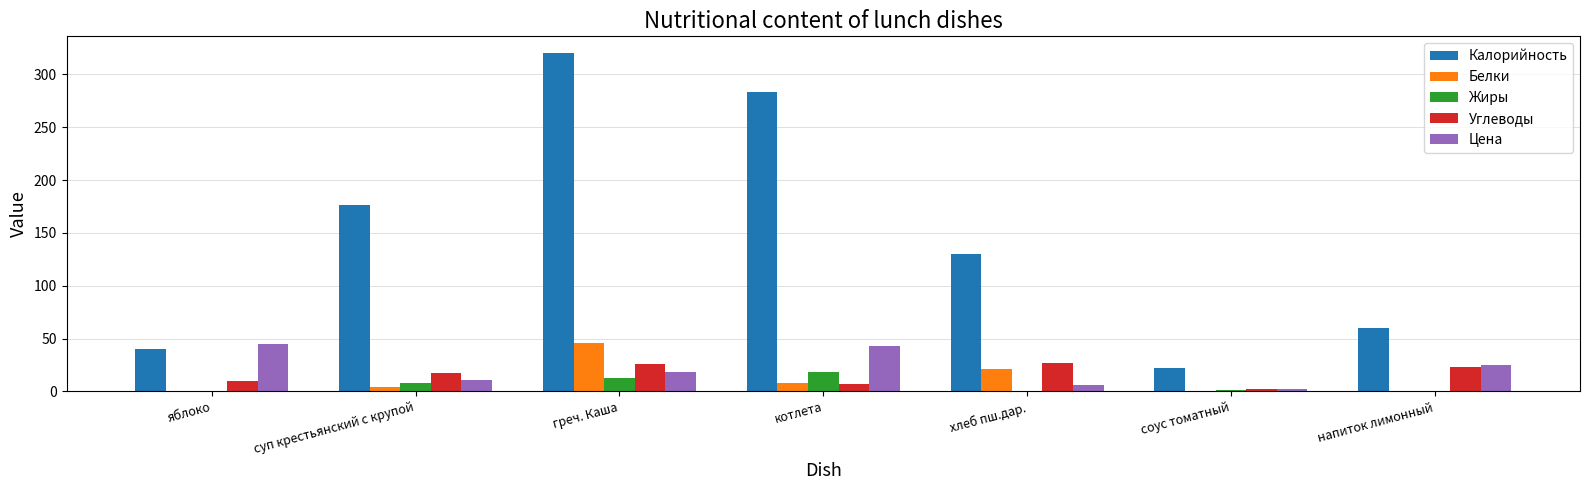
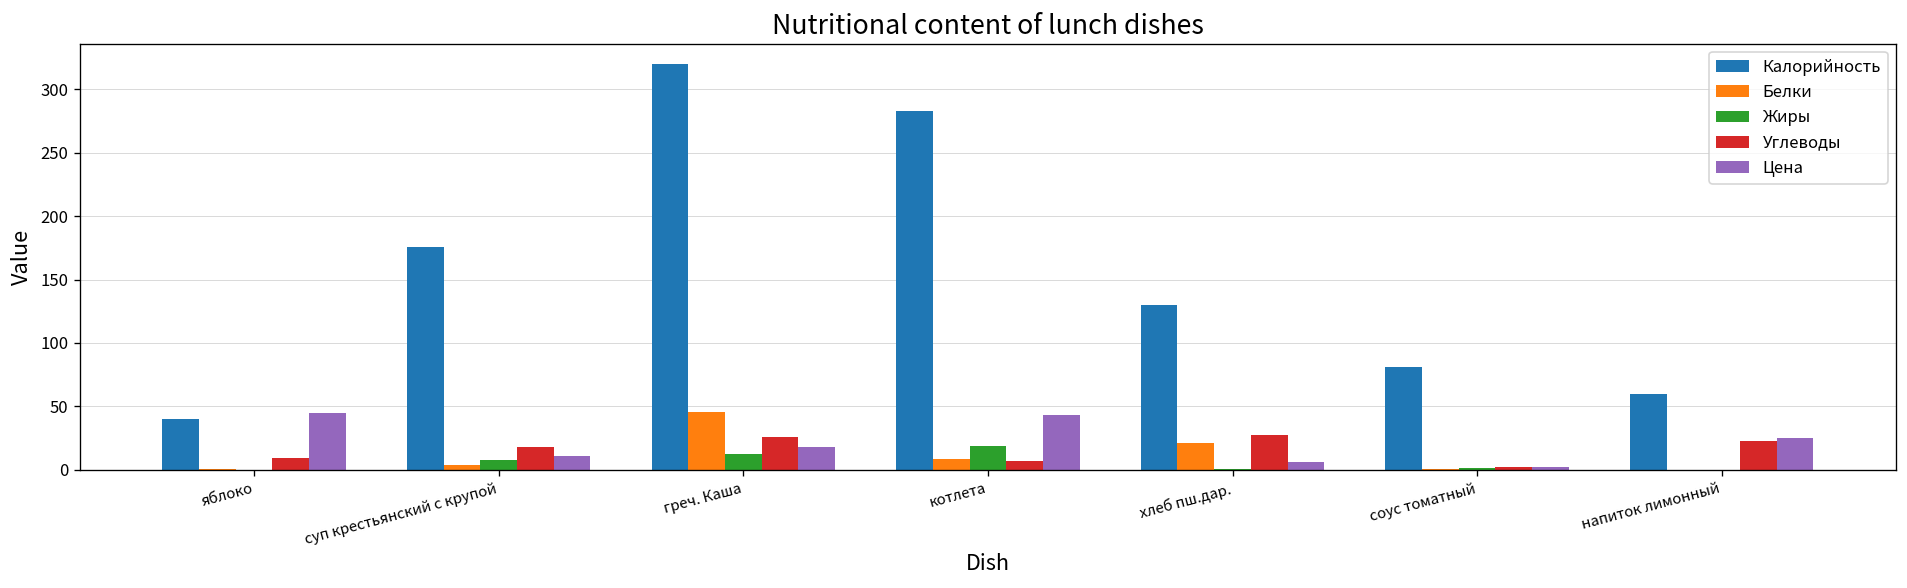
  {
    "Калорийность": {
      "яблоко": 40,
      "суп крестьянский с крупой": 176,
      "греч. Каша": 320,
      "котлета": 283,
      "хлеб пш.дар.": 130,
-     "соус томатный": 22,
+     "соус томатный": 81,
      "напиток лимонный": 60
    },
    "Белки": {
      "суп крестьянский с крупой": 4,
      "греч. Каша": 46,
      "котлета": 8,
      "хлеб пш.дар.": 21
    },
    "Жиры": {
      "суп крестьянский с крупой": 8,
      "греч. Каша": 13,
      "котлета": 19
    },
    "Углеводы": {
      "яблоко": 10,
      "суп крестьянский с крупой": 18,
      "греч. Каша": 26,
      "котлета": 7,
      "хлеб пш.дар.": 27,
      "соус томатный": 2,
      "напиток лимонный": 23
    },
    "Цена": {
      "яблоко": 45,
      "суп крестьянский с крупой": 11,
      "греч. Каша": 18,
      "котлета": 43,
      "хлеб пш.дар.": 6,
      "напиток лимонный": 25
    }
  }
